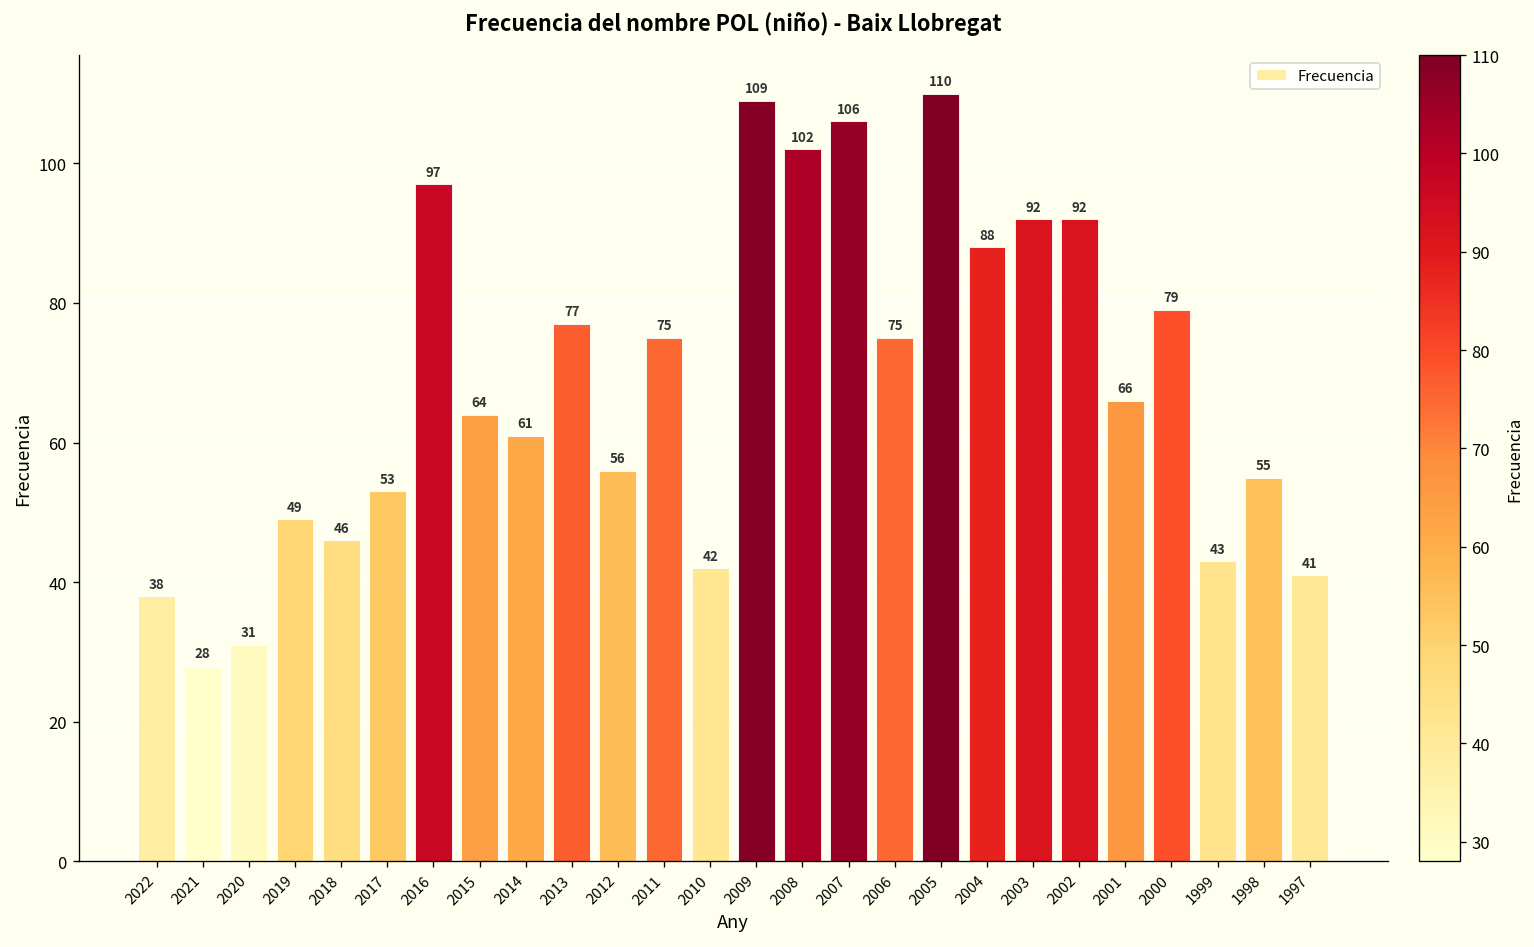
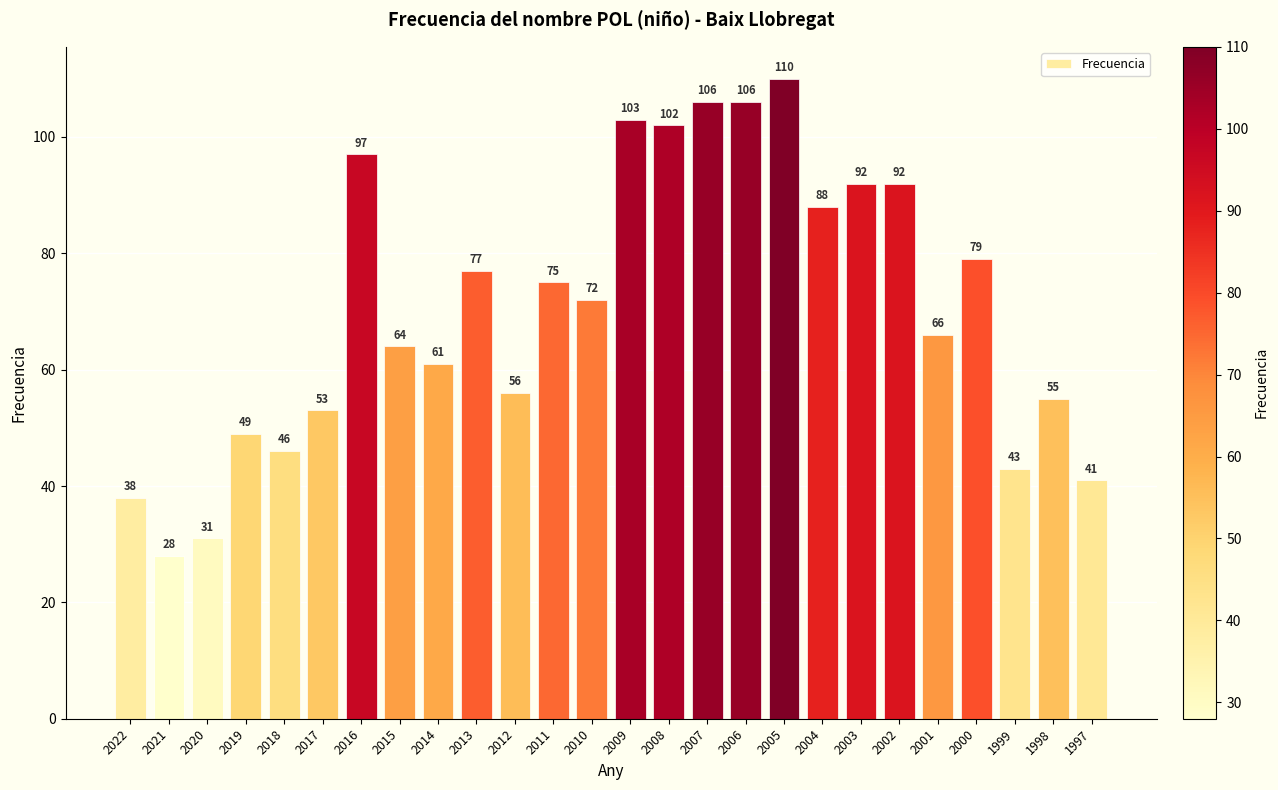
  {
    "2022": 38,
    "2021": 28,
    "2020": 31,
    "2019": 49,
    "2018": 46,
    "2017": 53,
    "2016": 97,
    "2015": 64,
    "2014": 61,
    "2013": 77,
    "2012": 56,
    "2011": 75,
-   "2010": 42,
-   "2009": 109,
+   "2010": 72,
+   "2009": 103,
    "2008": 102,
    "2007": 106,
-   "2006": 75,
+   "2006": 106,
    "2005": 110,
    "2004": 88,
    "2003": 92,
    "2002": 92,
    "2001": 66,
    "2000": 79,
    "1999": 43,
    "1998": 55,
    "1997": 41
  }
